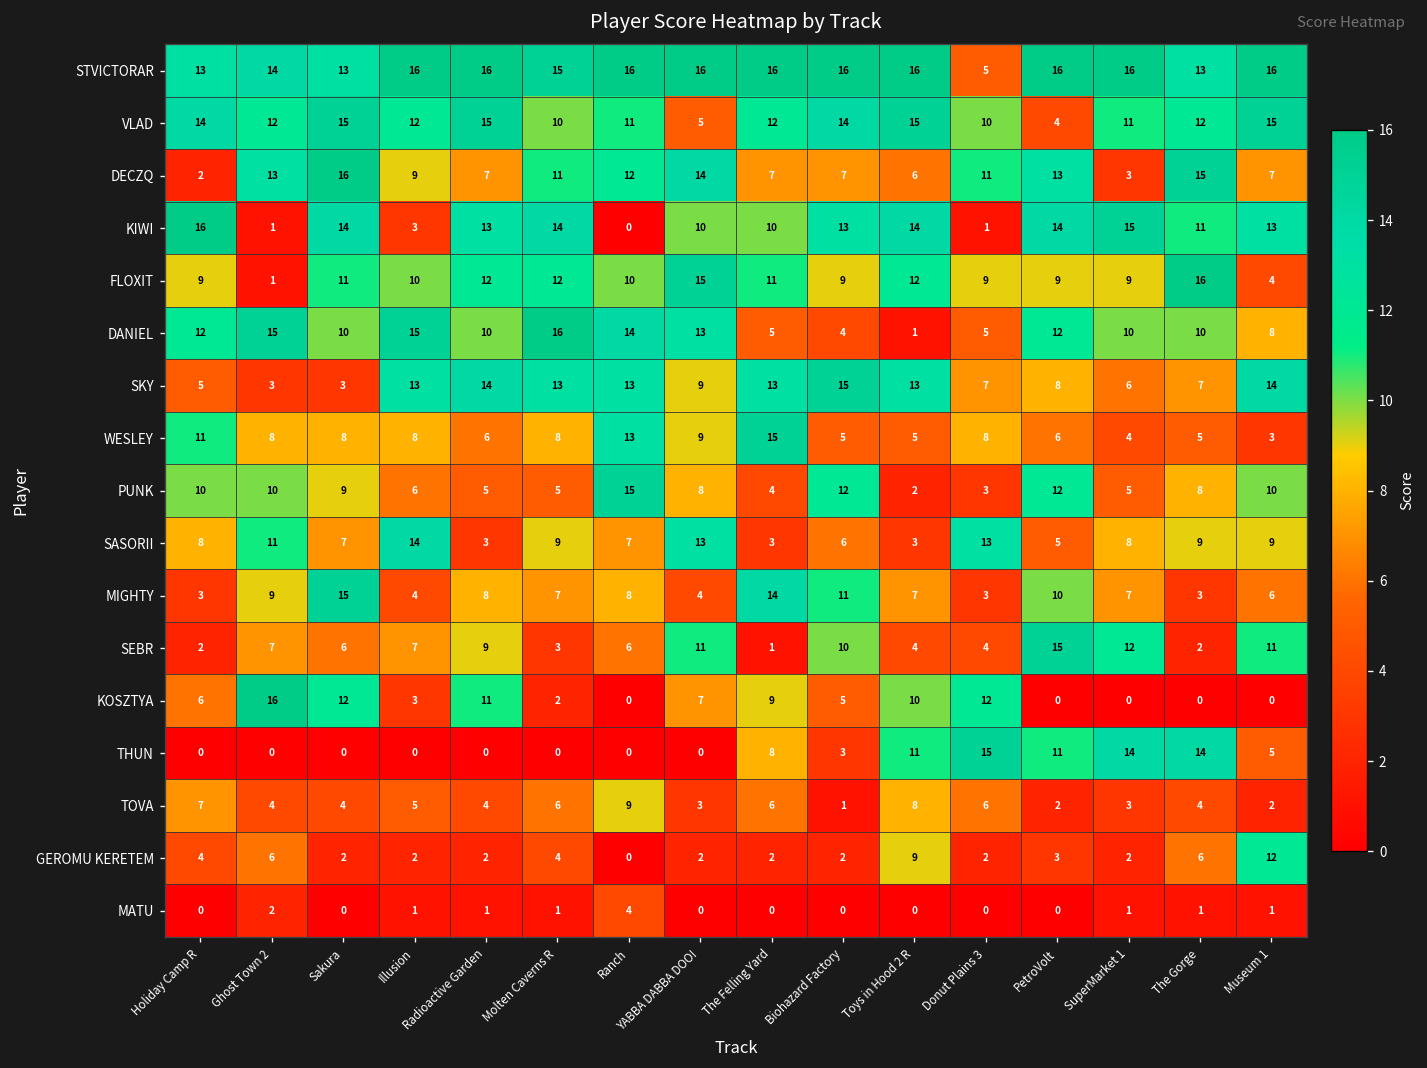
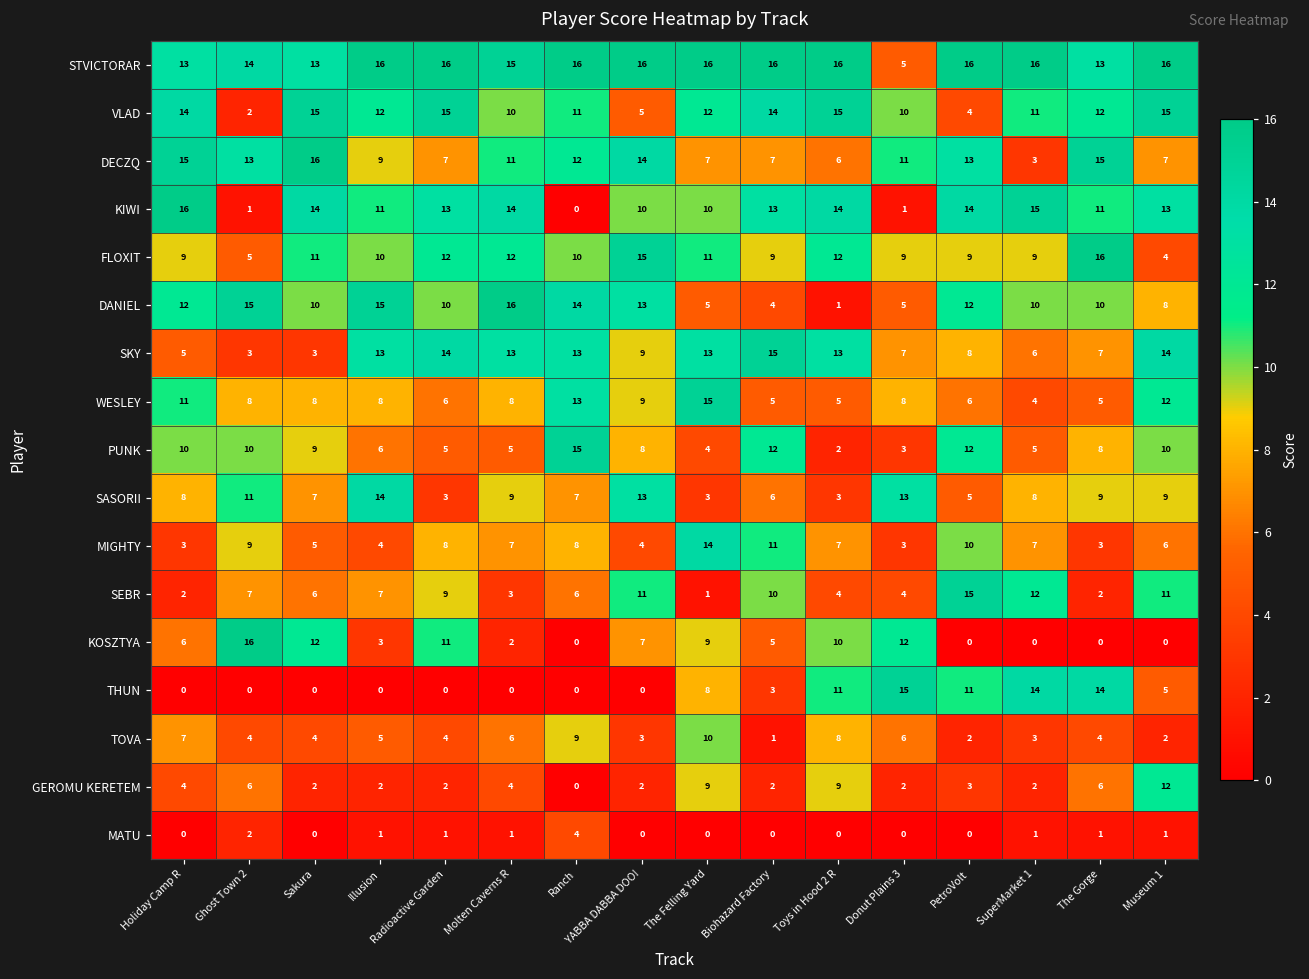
  {
    "VLAD": {
      "Holiday Camp R": 14,
-     "Ghost Town 2": 12,
+     "Ghost Town 2": 2,
      "Sakura": 15,
      "Illusion": 12,
      "Radioactive Garden": 15,
      "Molten Caverns R": 10,
      "Ranch": 11,
      "YABBA DABBA DOO!": 5,
      "The Felling Yard": 12,
      "Biohazard Factory": 14,
      "Toys in Hood 2 R": 15,
      "Donut Plains 3": 10,
      "PetroVolt": 4,
      "SuperMarket 1": 11,
      "The Gorge": 12,
      "Museum 1": 15
    },
    "DECZQ": {
-     "Holiday Camp R": 2,
+     "Holiday Camp R": 15,
      "Ghost Town 2": 13,
      "Sakura": 16,
      "Illusion": 9,
      "Radioactive Garden": 7,
      "Molten Caverns R": 11,
      "Ranch": 12,
      "YABBA DABBA DOO!": 14,
      "The Felling Yard": 7,
      "Biohazard Factory": 7,
      "Toys in Hood 2 R": 6,
      "Donut Plains 3": 11,
      "PetroVolt": 13,
      "SuperMarket 1": 3,
      "The Gorge": 15,
      "Museum 1": 7
    },
    "KIWI": {
      "Holiday Camp R": 16,
      "Ghost Town 2": 1,
      "Sakura": 14,
-     "Illusion": 3,
+     "Illusion": 11,
      "Radioactive Garden": 13,
      "Molten Caverns R": 14,
      "Ranch": 0,
      "YABBA DABBA DOO!": 10,
      "The Felling Yard": 10,
      "Biohazard Factory": 13,
      "Toys in Hood 2 R": 14,
      "Donut Plains 3": 1,
      "PetroVolt": 14,
      "SuperMarket 1": 15,
      "The Gorge": 11,
      "Museum 1": 13
    },
    "FLOXIT": {
      "Holiday Camp R": 9,
-     "Ghost Town 2": 1,
+     "Ghost Town 2": 5,
      "Sakura": 11,
      "Illusion": 10,
      "Radioactive Garden": 12,
      "Molten Caverns R": 12,
      "Ranch": 10,
      "YABBA DABBA DOO!": 15,
      "The Felling Yard": 11,
      "Biohazard Factory": 9,
      "Toys in Hood 2 R": 12,
      "Donut Plains 3": 9,
      "PetroVolt": 9,
      "SuperMarket 1": 9,
      "The Gorge": 16,
      "Museum 1": 4
    },
    "WESLEY": {
      "Holiday Camp R": 11,
      "Ghost Town 2": 8,
      "Sakura": 8,
      "Illusion": 8,
      "Radioactive Garden": 6,
      "Molten Caverns R": 8,
      "Ranch": 13,
      "YABBA DABBA DOO!": 9,
      "The Felling Yard": 15,
      "Biohazard Factory": 5,
      "Toys in Hood 2 R": 5,
      "Donut Plains 3": 8,
      "PetroVolt": 6,
      "SuperMarket 1": 4,
      "The Gorge": 5,
-     "Museum 1": 3
+     "Museum 1": 12
    },
    "MIGHTY": {
      "Holiday Camp R": 3,
      "Ghost Town 2": 9,
-     "Sakura": 15,
+     "Sakura": 5,
      "Illusion": 4,
      "Radioactive Garden": 8,
      "Molten Caverns R": 7,
      "Ranch": 8,
      "YABBA DABBA DOO!": 4,
      "The Felling Yard": 14,
      "Biohazard Factory": 11,
      "Toys in Hood 2 R": 7,
      "Donut Plains 3": 3,
      "PetroVolt": 10,
      "SuperMarket 1": 7,
      "The Gorge": 3,
      "Museum 1": 6
    },
    "TOVA": {
      "Holiday Camp R": 7,
      "Ghost Town 2": 4,
      "Sakura": 4,
      "Illusion": 5,
      "Radioactive Garden": 4,
      "Molten Caverns R": 6,
      "Ranch": 9,
      "YABBA DABBA DOO!": 3,
-     "The Felling Yard": 6,
+     "The Felling Yard": 10,
      "Biohazard Factory": 1,
      "Toys in Hood 2 R": 8,
      "Donut Plains 3": 6,
      "PetroVolt": 2,
      "SuperMarket 1": 3,
      "The Gorge": 4,
      "Museum 1": 2
    },
    "GEROMU KERETEM": {
      "Holiday Camp R": 4,
      "Ghost Town 2": 6,
      "Sakura": 2,
      "Illusion": 2,
      "Radioactive Garden": 2,
      "Molten Caverns R": 4,
      "Ranch": 0,
      "YABBA DABBA DOO!": 2,
-     "The Felling Yard": 2,
+     "The Felling Yard": 9,
      "Biohazard Factory": 2,
      "Toys in Hood 2 R": 9,
      "Donut Plains 3": 2,
      "PetroVolt": 3,
      "SuperMarket 1": 2,
      "The Gorge": 6,
      "Museum 1": 12
    }
  }
